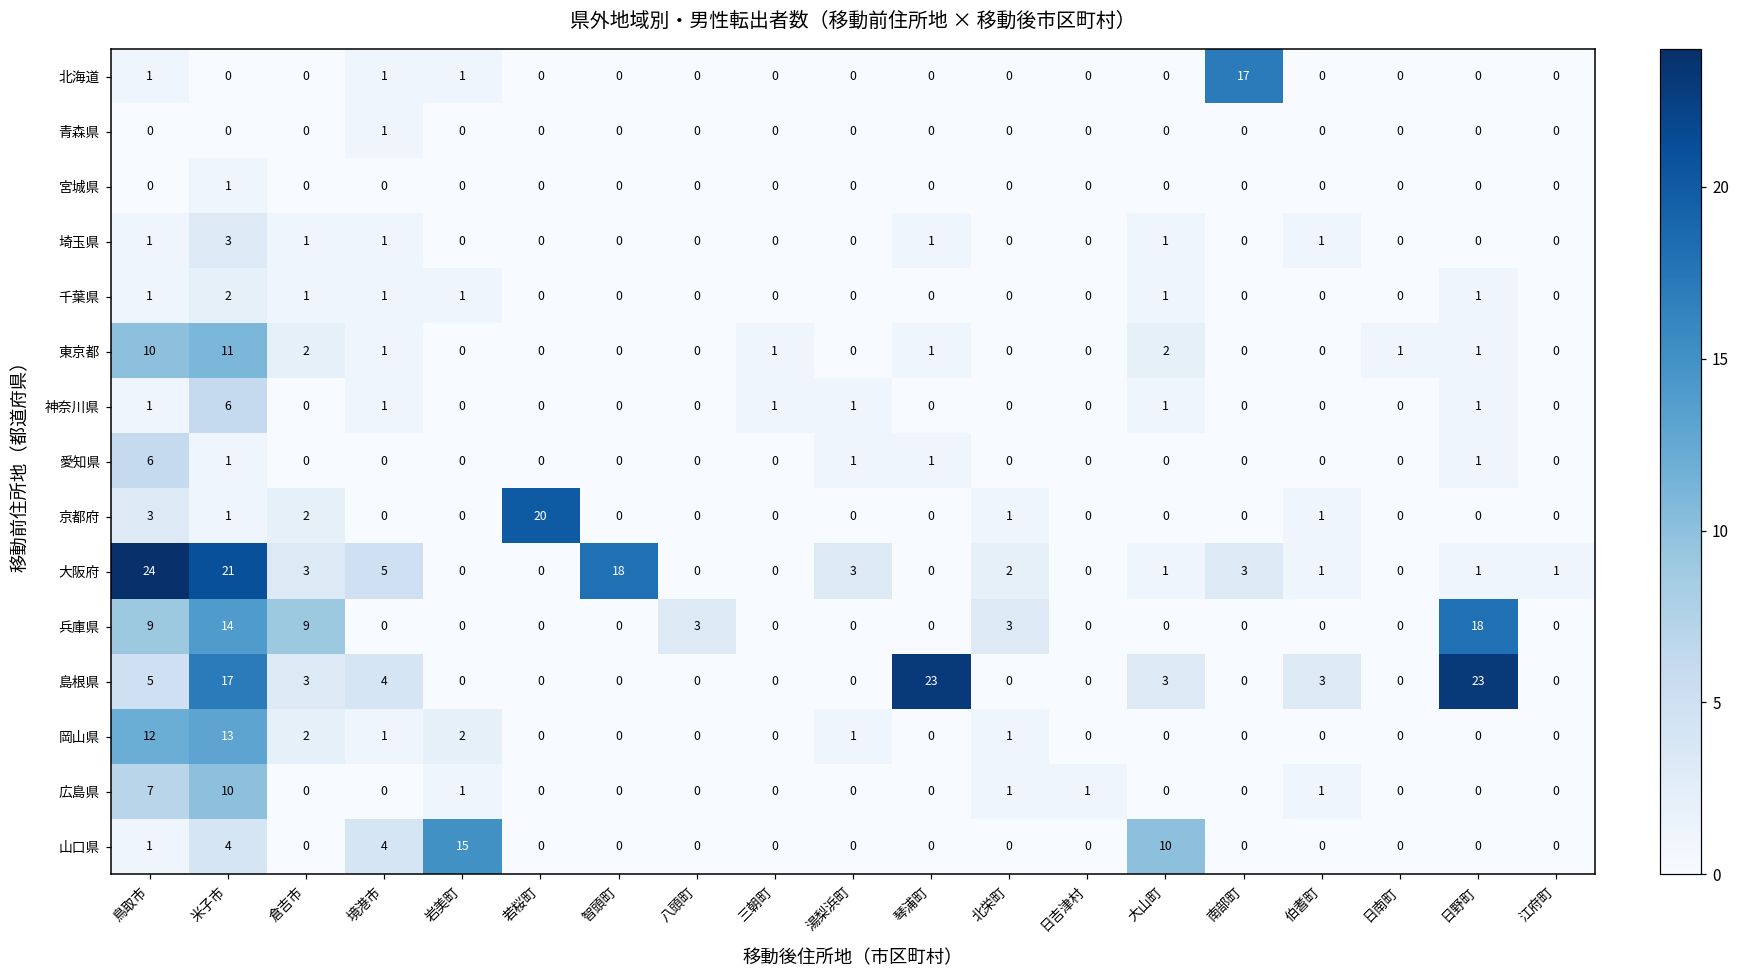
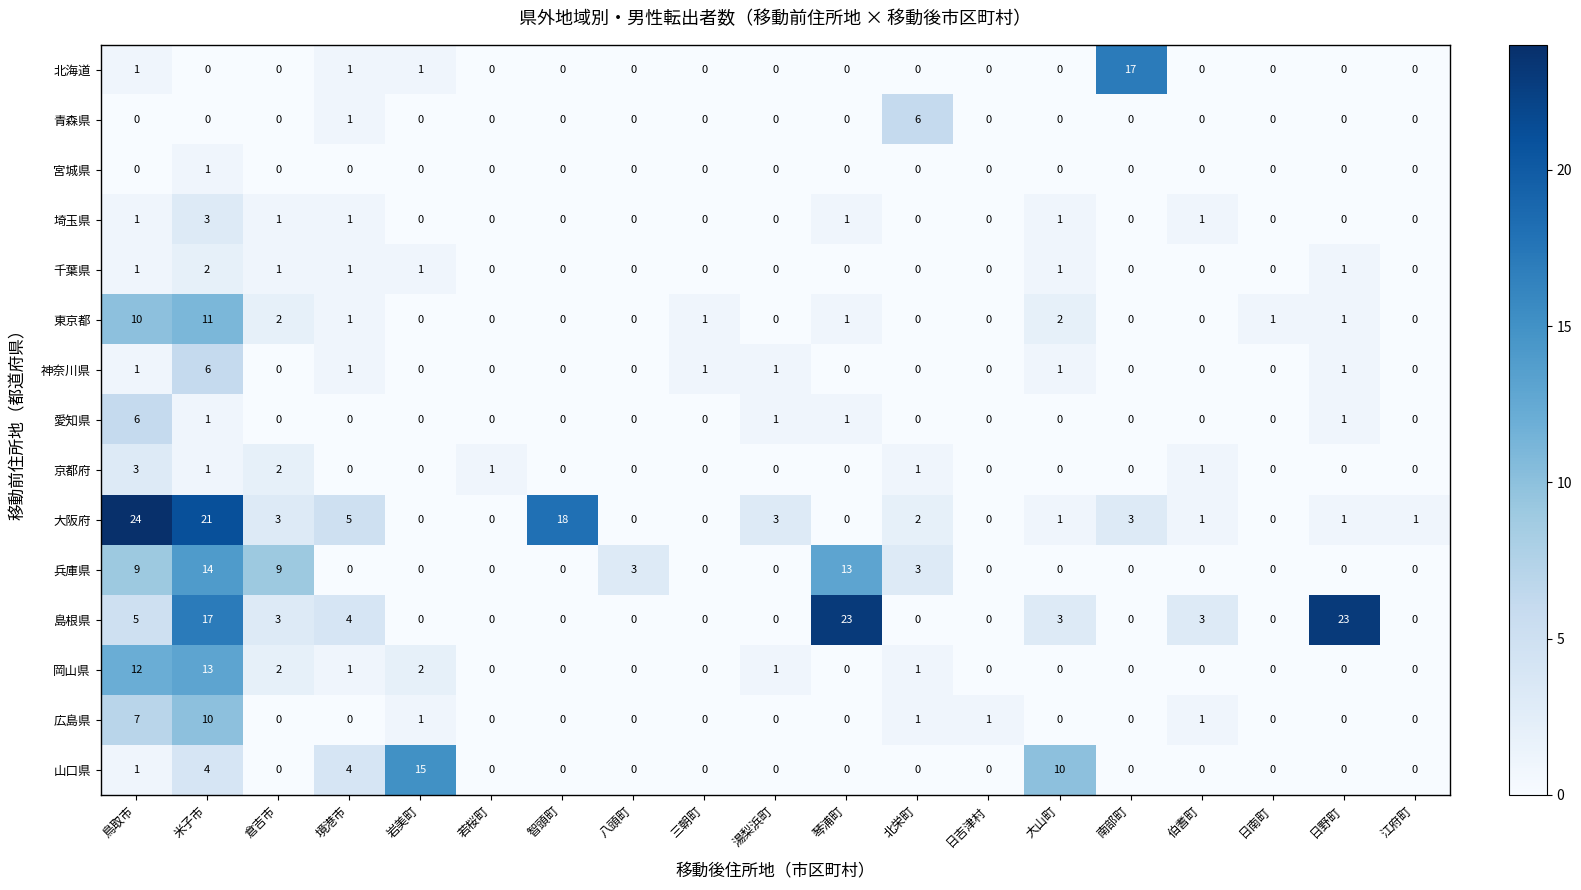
  {
    "青森県": {
      "鳥取市": 0,
      "米子市": 0,
      "倉吉市": 0,
      "境港市": 1,
      "岩美町": 0,
      "若桜町": 0,
      "智頭町": 0,
      "八頭町": 0,
      "三朝町": 0,
      "湯梨浜町": 0,
      "琴浦町": 0,
-     "北栄町": 0,
+     "北栄町": 6,
      "日吉津村": 0,
      "大山町": 0,
      "南部町": 0,
      "伯耆町": 0,
      "日南町": 0,
      "日野町": 0,
      "江府町": 0
    },
    "京都府": {
      "鳥取市": 3,
      "米子市": 1,
      "倉吉市": 2,
      "境港市": 0,
      "岩美町": 0,
-     "若桜町": 20,
+     "若桜町": 1,
      "智頭町": 0,
      "八頭町": 0,
      "三朝町": 0,
      "湯梨浜町": 0,
      "琴浦町": 0,
      "北栄町": 1,
      "日吉津村": 0,
      "大山町": 0,
      "南部町": 0,
      "伯耆町": 1,
      "日南町": 0,
      "日野町": 0,
      "江府町": 0
    },
    "兵庫県": {
      "鳥取市": 9,
      "米子市": 14,
      "倉吉市": 9,
      "境港市": 0,
      "岩美町": 0,
      "若桜町": 0,
      "智頭町": 0,
      "八頭町": 3,
      "三朝町": 0,
      "湯梨浜町": 0,
-     "琴浦町": 0,
+     "琴浦町": 13,
      "北栄町": 3,
      "日吉津村": 0,
      "大山町": 0,
      "南部町": 0,
      "伯耆町": 0,
      "日南町": 0,
-     "日野町": 18,
+     "日野町": 0,
      "江府町": 0
    }
  }
